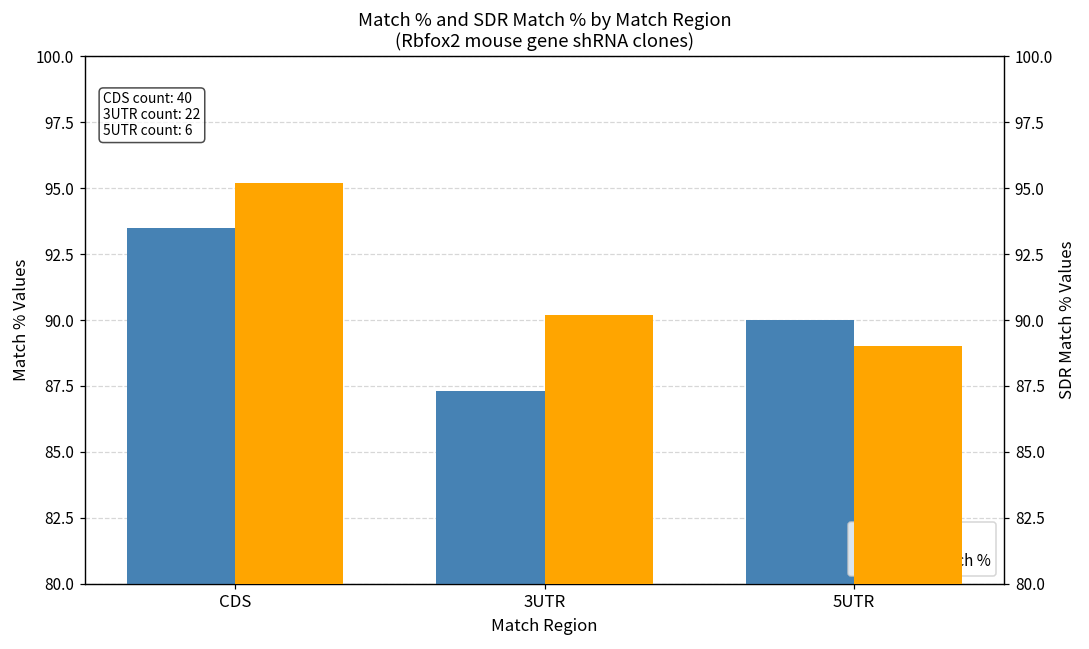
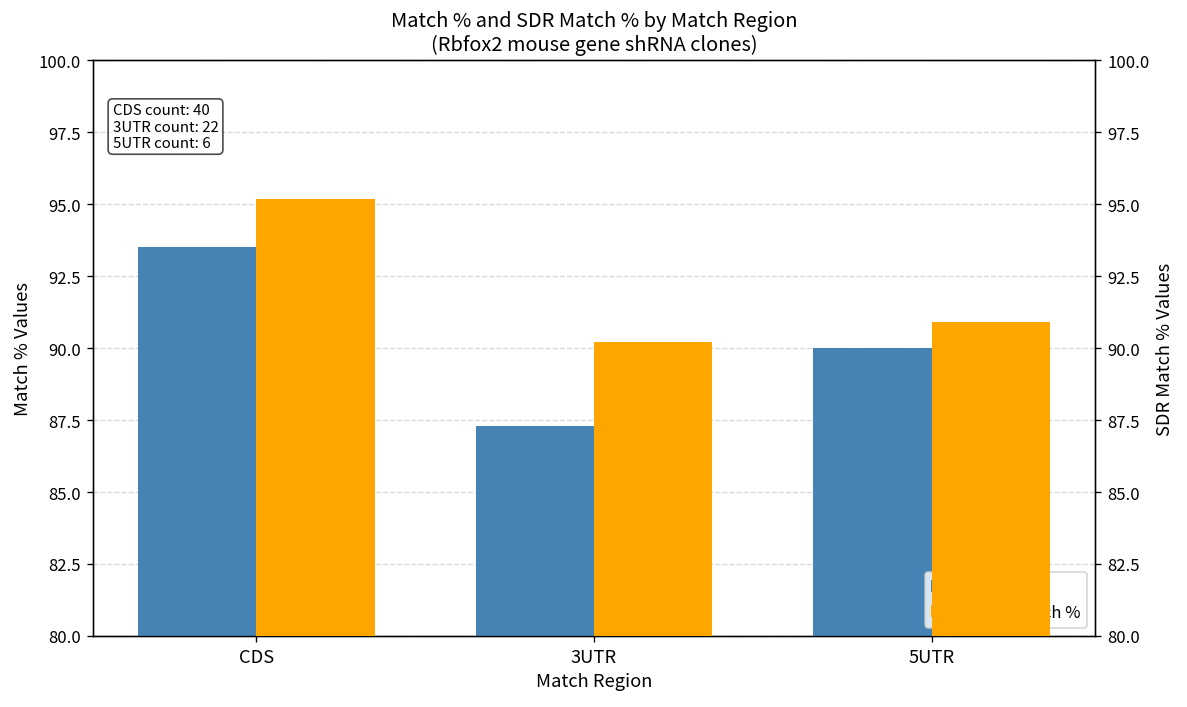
  {
    "SDR Match %": {
      "CDS": 95.2,
      "3UTR": 90.2,
-     "5UTR": 89.0
+     "5UTR": 90.9
    }
  }
